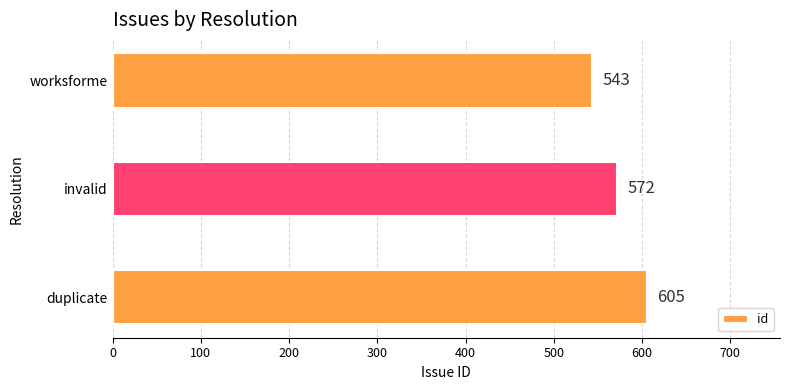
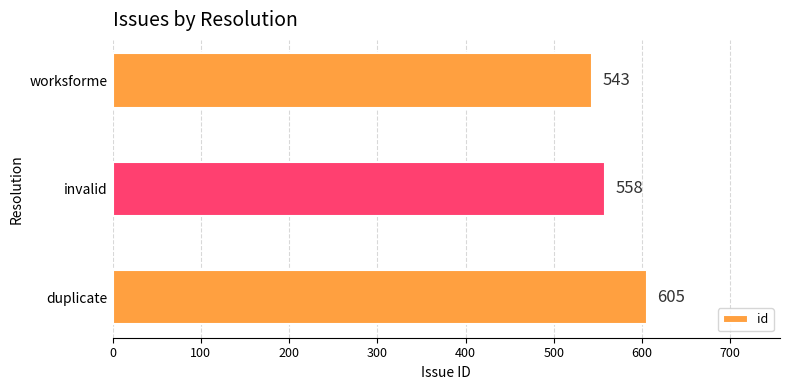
  {
    "worksforme": 543,
-   "invalid": 572,
+   "invalid": 558,
    "duplicate": 605
  }
